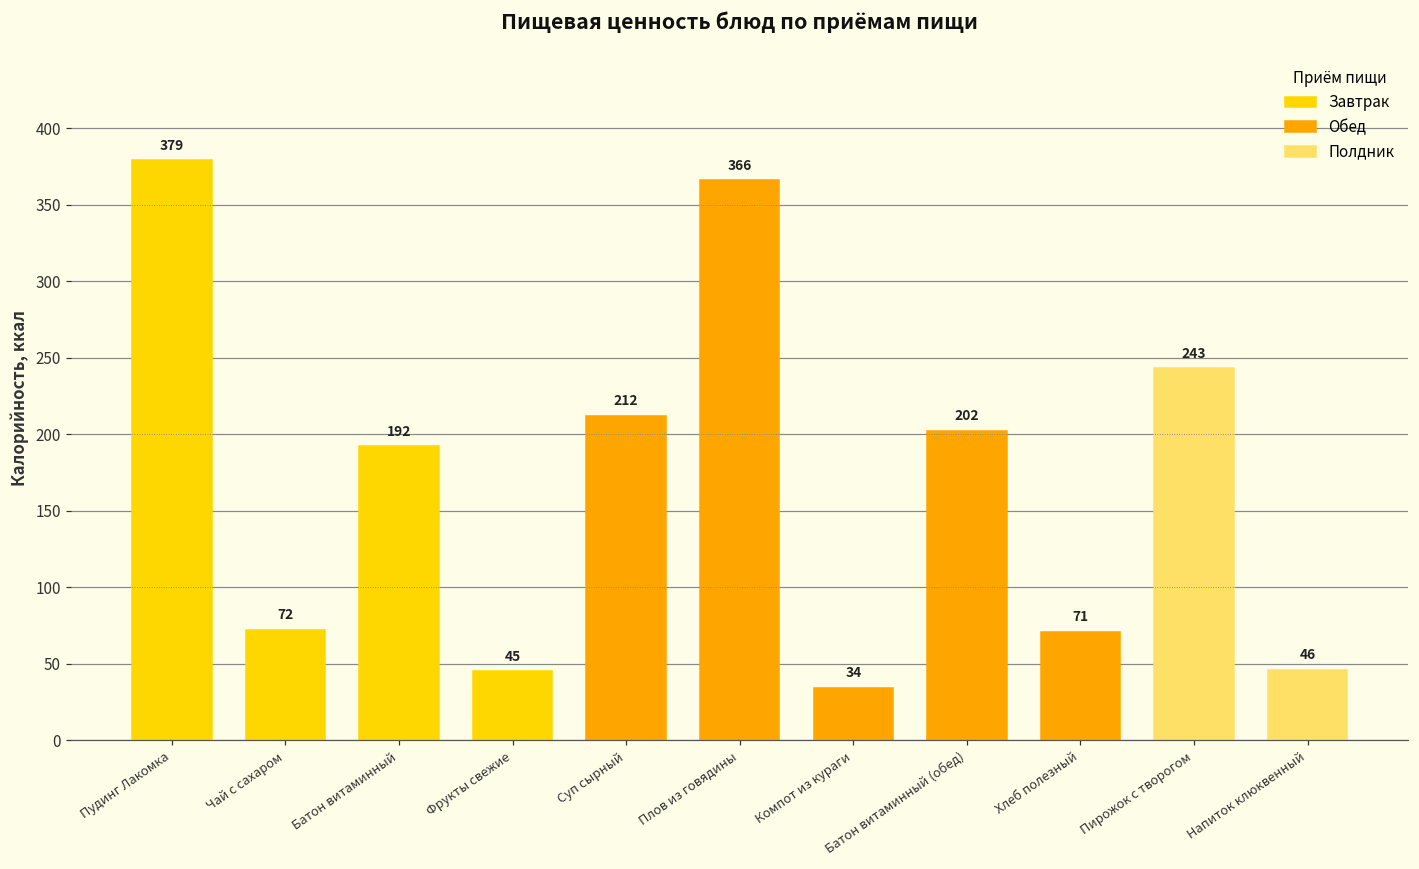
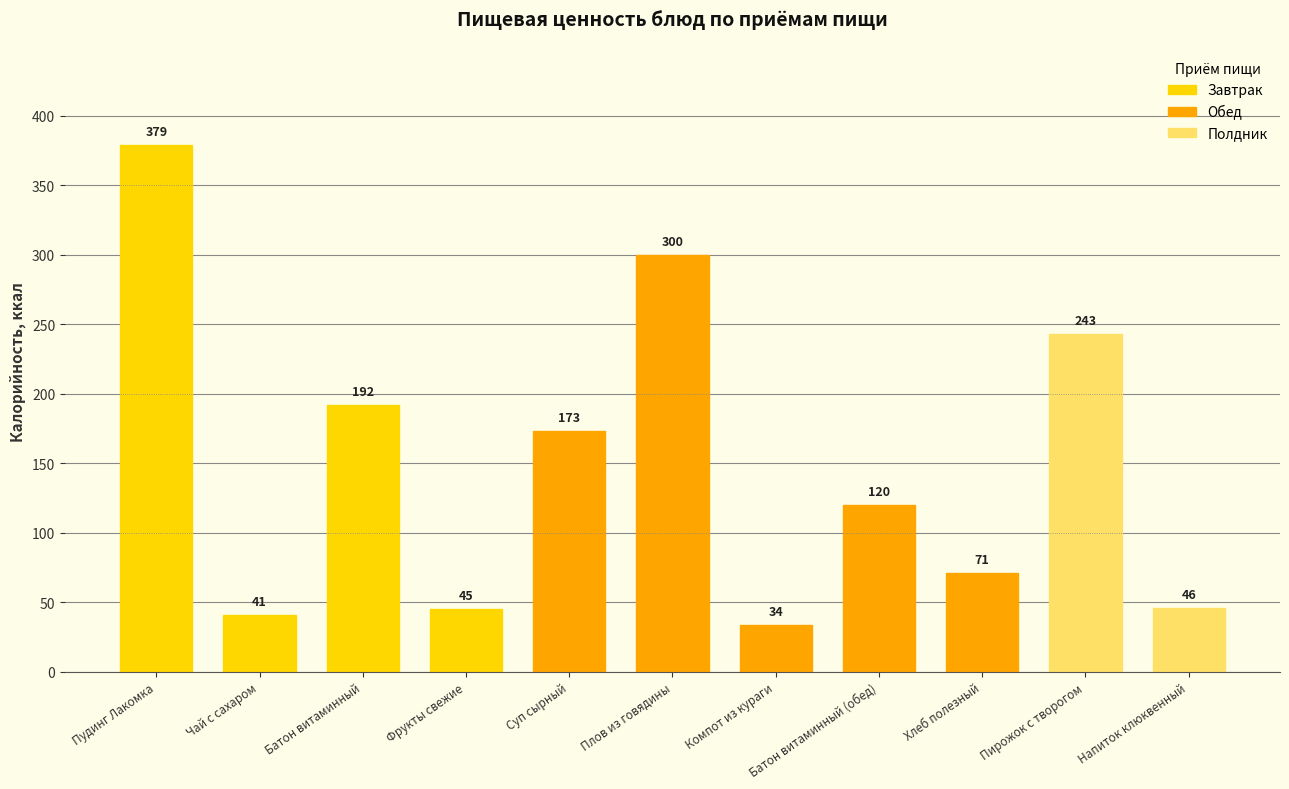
  {
    "Пудинг Лакомка": 379,
-   "Чай с сахаром": 72,
+   "Чай с сахаром": 41,
    "Батон витаминный": 192,
    "Фрукты свежие": 45,
-   "Суп сырный": 212,
-   "Плов из говядины": 366,
+   "Суп сырный": 173,
+   "Плов из говядины": 300,
    "Компот из кураги": 34,
-   "Батон витаминный (обед)": 202,
+   "Батон витаминный (обед)": 120,
    "Хлеб полезный": 71,
    "Пирожок с творогом": 243,
    "Напиток клюквенный": 46
  }
